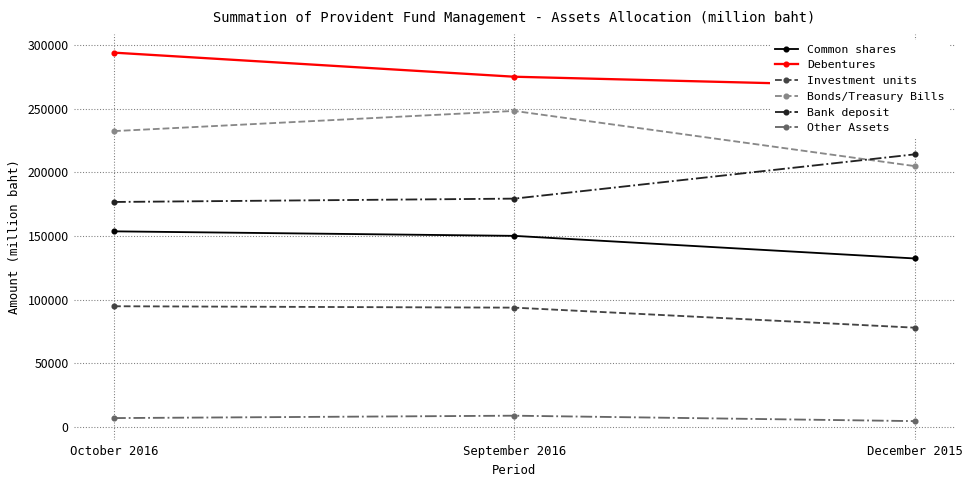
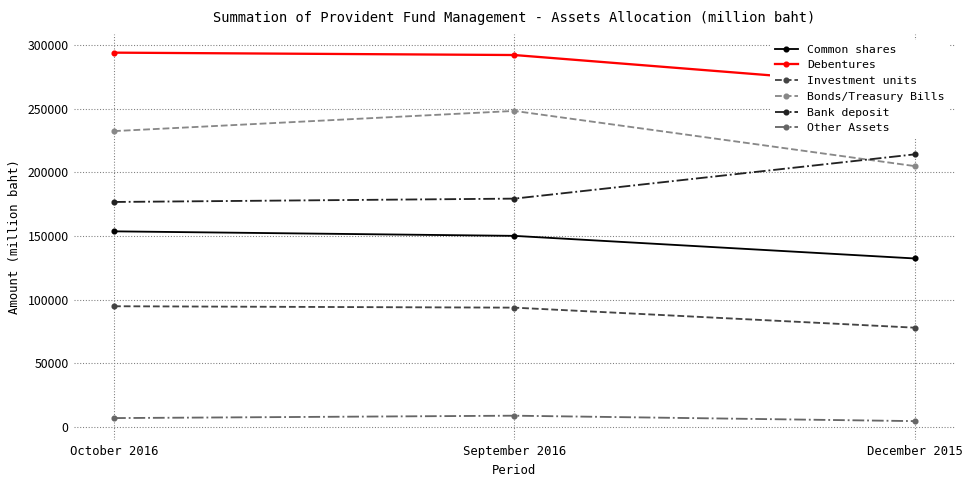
  {
    "Debentures": {
      "October 2016": 294000,
-     "September 2016": 275000
+     "September 2016": 292000
    }
  }
